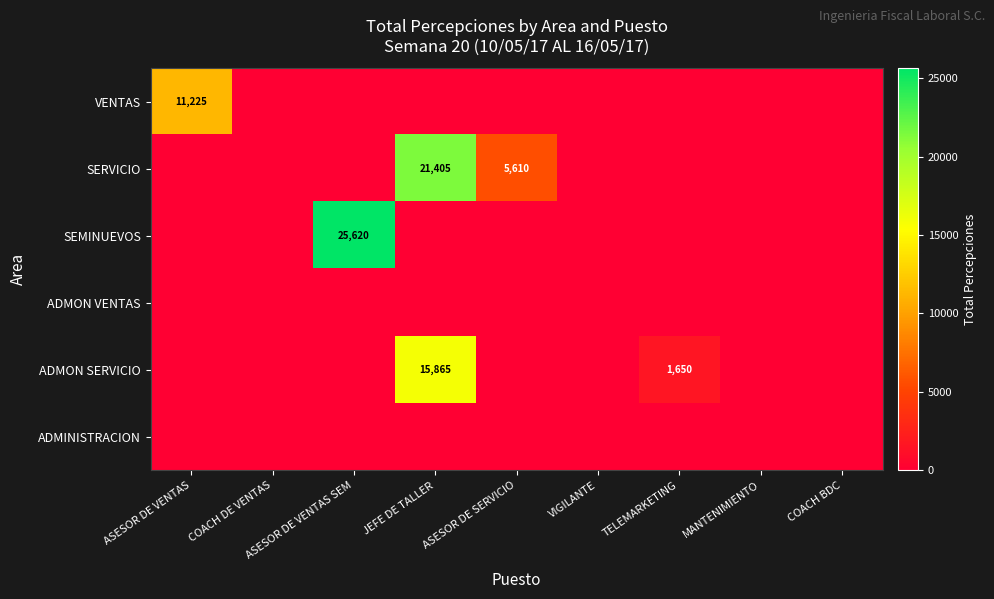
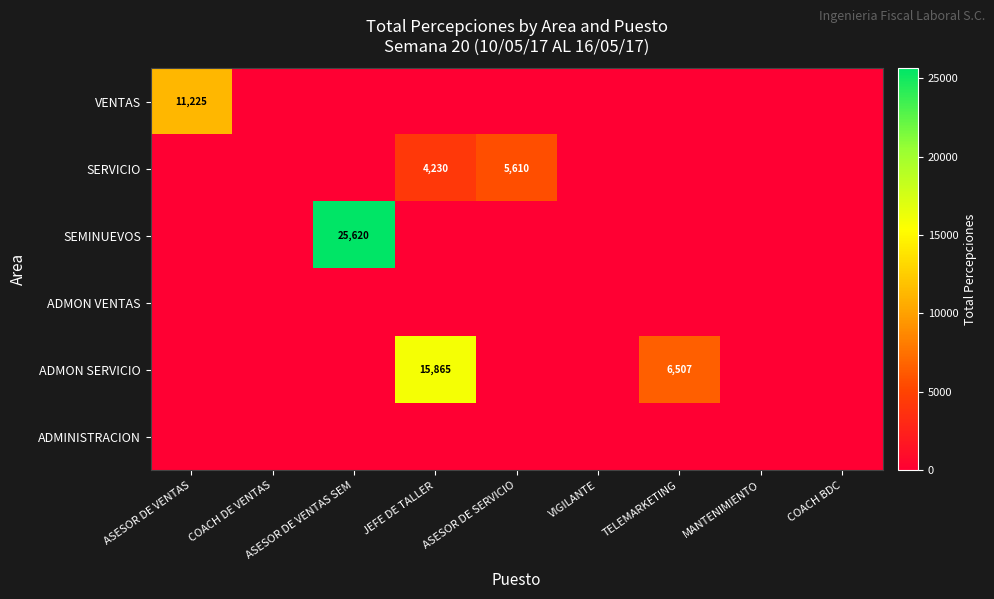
  {
    "VENTAS": {
      "ASESOR DE VENTAS": "11,225"
    },
    "SERVICIO": {
-     "JEFE DE TALLER": "21,405",
+     "JEFE DE TALLER": "4,230",
      "ASESOR DE SERVICIO": "5,610"
    },
    "SEMINUEVOS": {
      "ASESOR DE VENTAS SEM": "25,620"
    },
    "ADMON SERVICIO": {
      "JEFE DE TALLER": "15,865",
-     "TELEMARKETING": "1,650"
+     "TELEMARKETING": "6,507"
    }
  }
